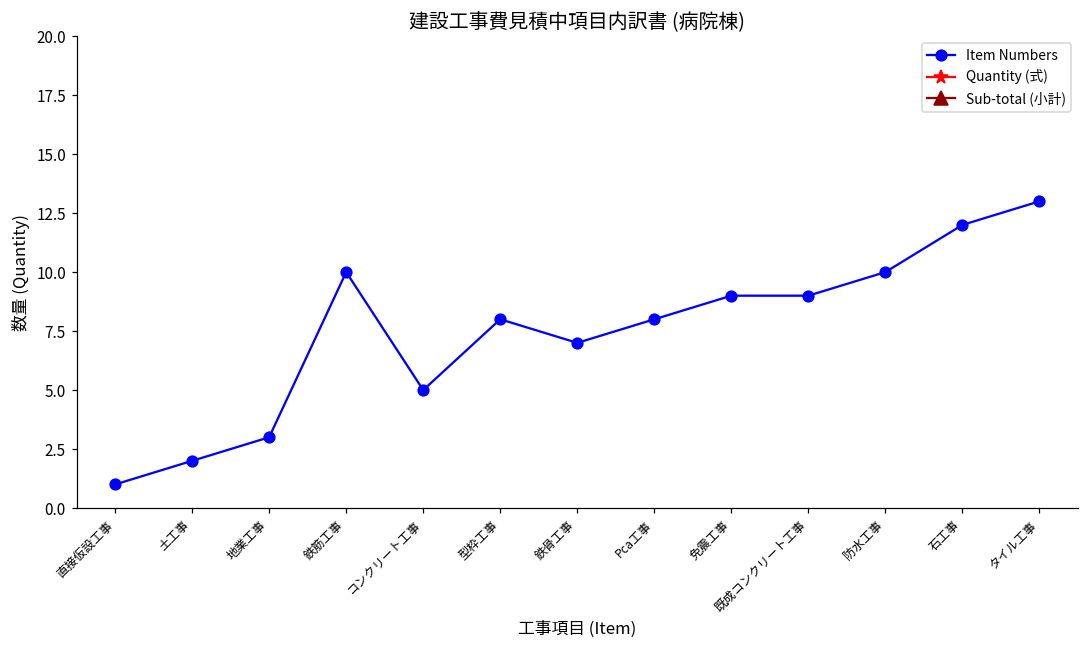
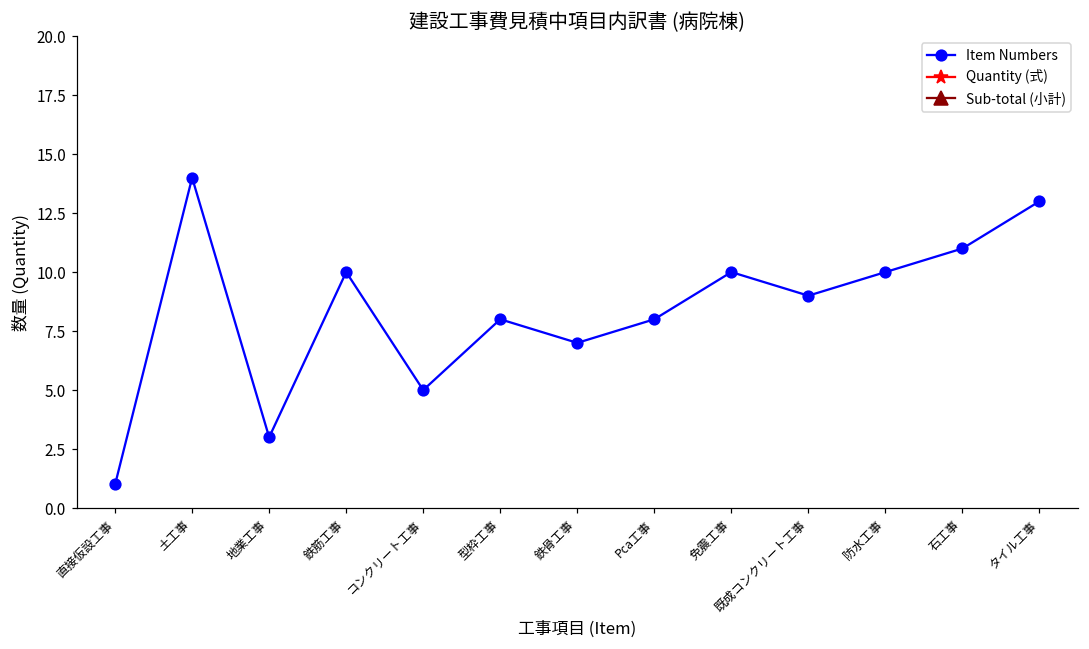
  {
    "Item Numbers": {
      "直接仮設工事": 1,
-     "土工事": 2,
+     "土工事": 14,
      "地業工事": 3,
      "鉄筋工事": 10,
      "コンクリート工事": 5,
      "型枠工事": 8,
      "鉄骨工事": 7,
      "Pca工事": 8,
-     "免震工事": 9,
+     "免震工事": 10,
      "既成コンクリート工事": 9,
      "防水工事": 10,
-     "石工事": 12,
+     "石工事": 11,
      "タイル工事": 13
    }
  }
